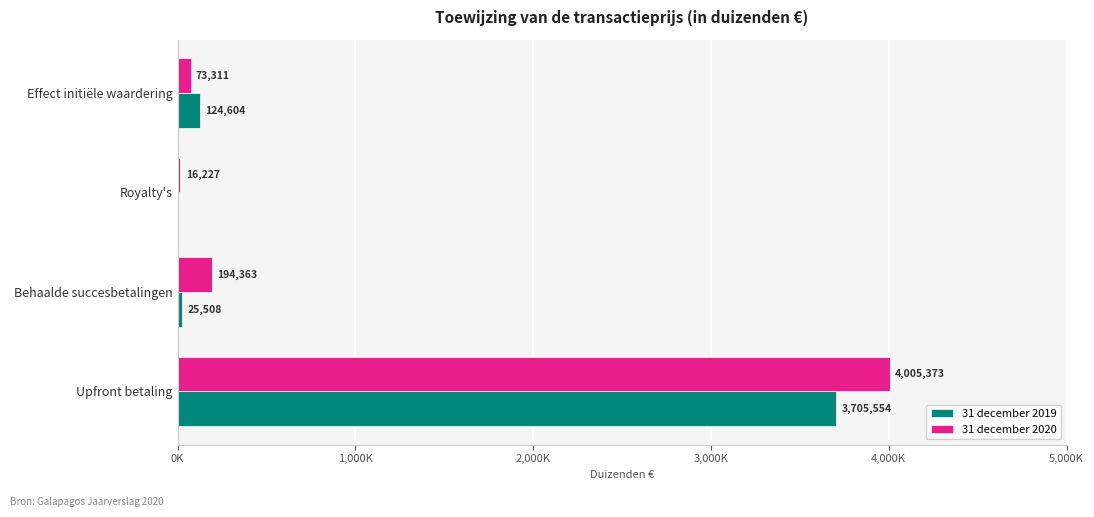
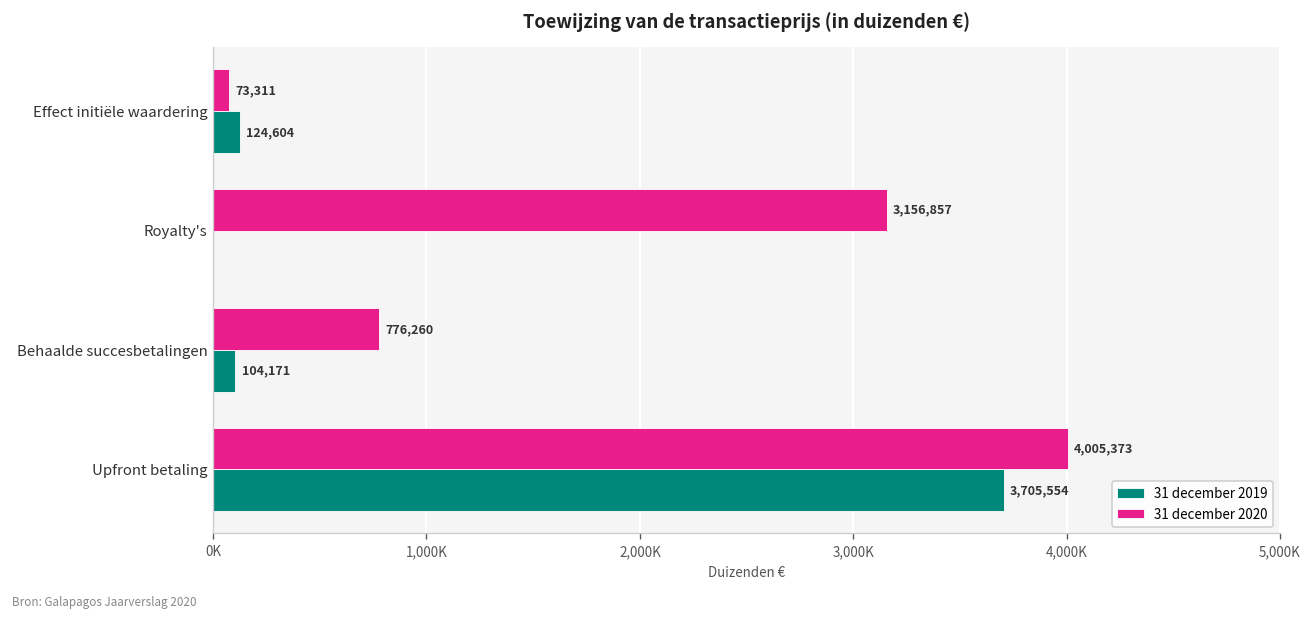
  {
    "31 december 2019": {
      "Effect initiële waardering": "124,604",
-     "Behaalde succesbetalingen": "25,508",
+     "Behaalde succesbetalingen": "104,171",
      "Upfront betaling": "3,705,554"
    },
    "31 december 2020": {
      "Effect initiële waardering": "73,311",
-     "Royalty's": "16,227",
-     "Behaalde succesbetalingen": "194,363",
+     "Royalty's": "3,156,857",
+     "Behaalde succesbetalingen": "776,260",
      "Upfront betaling": "4,005,373"
    }
  }
